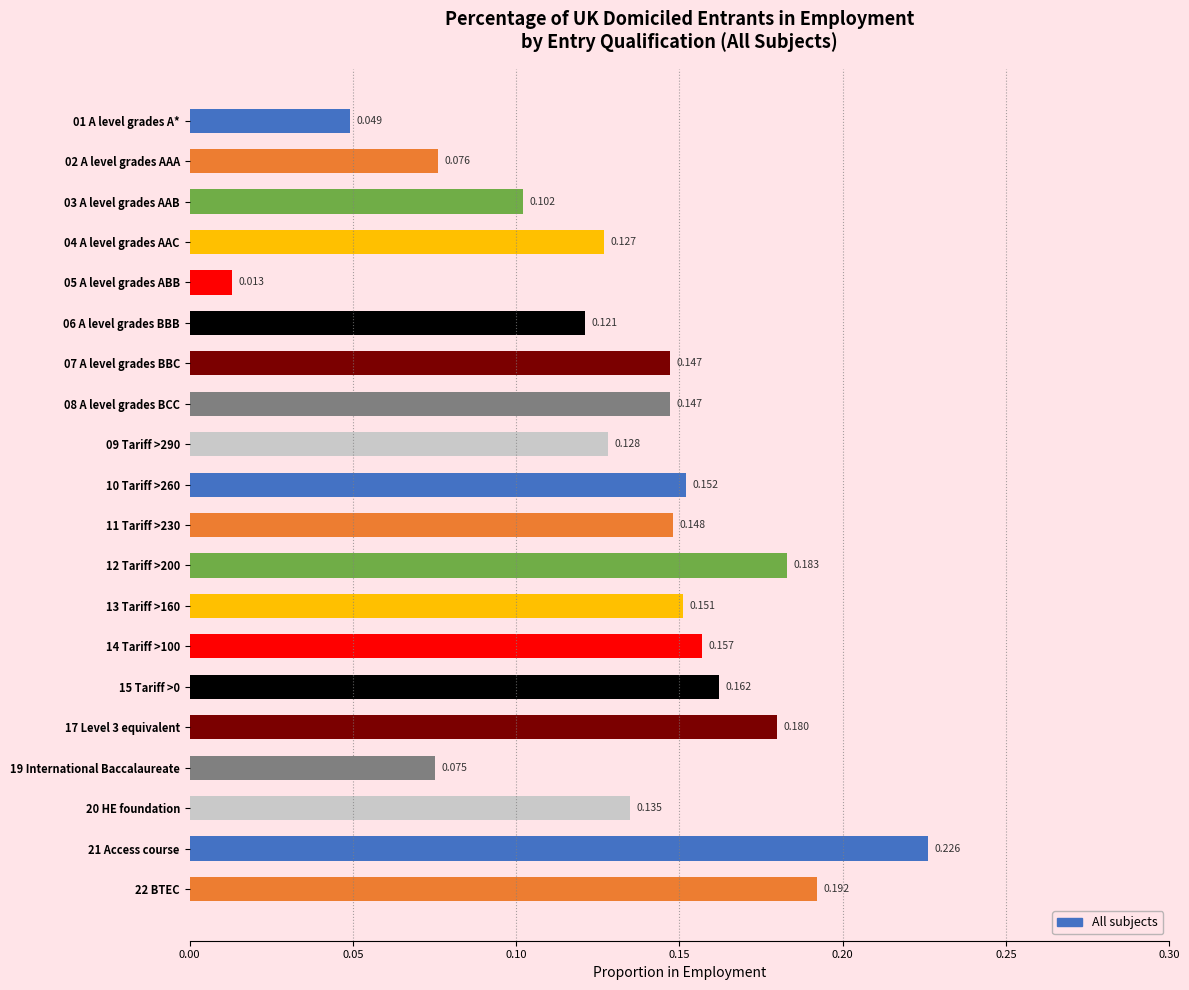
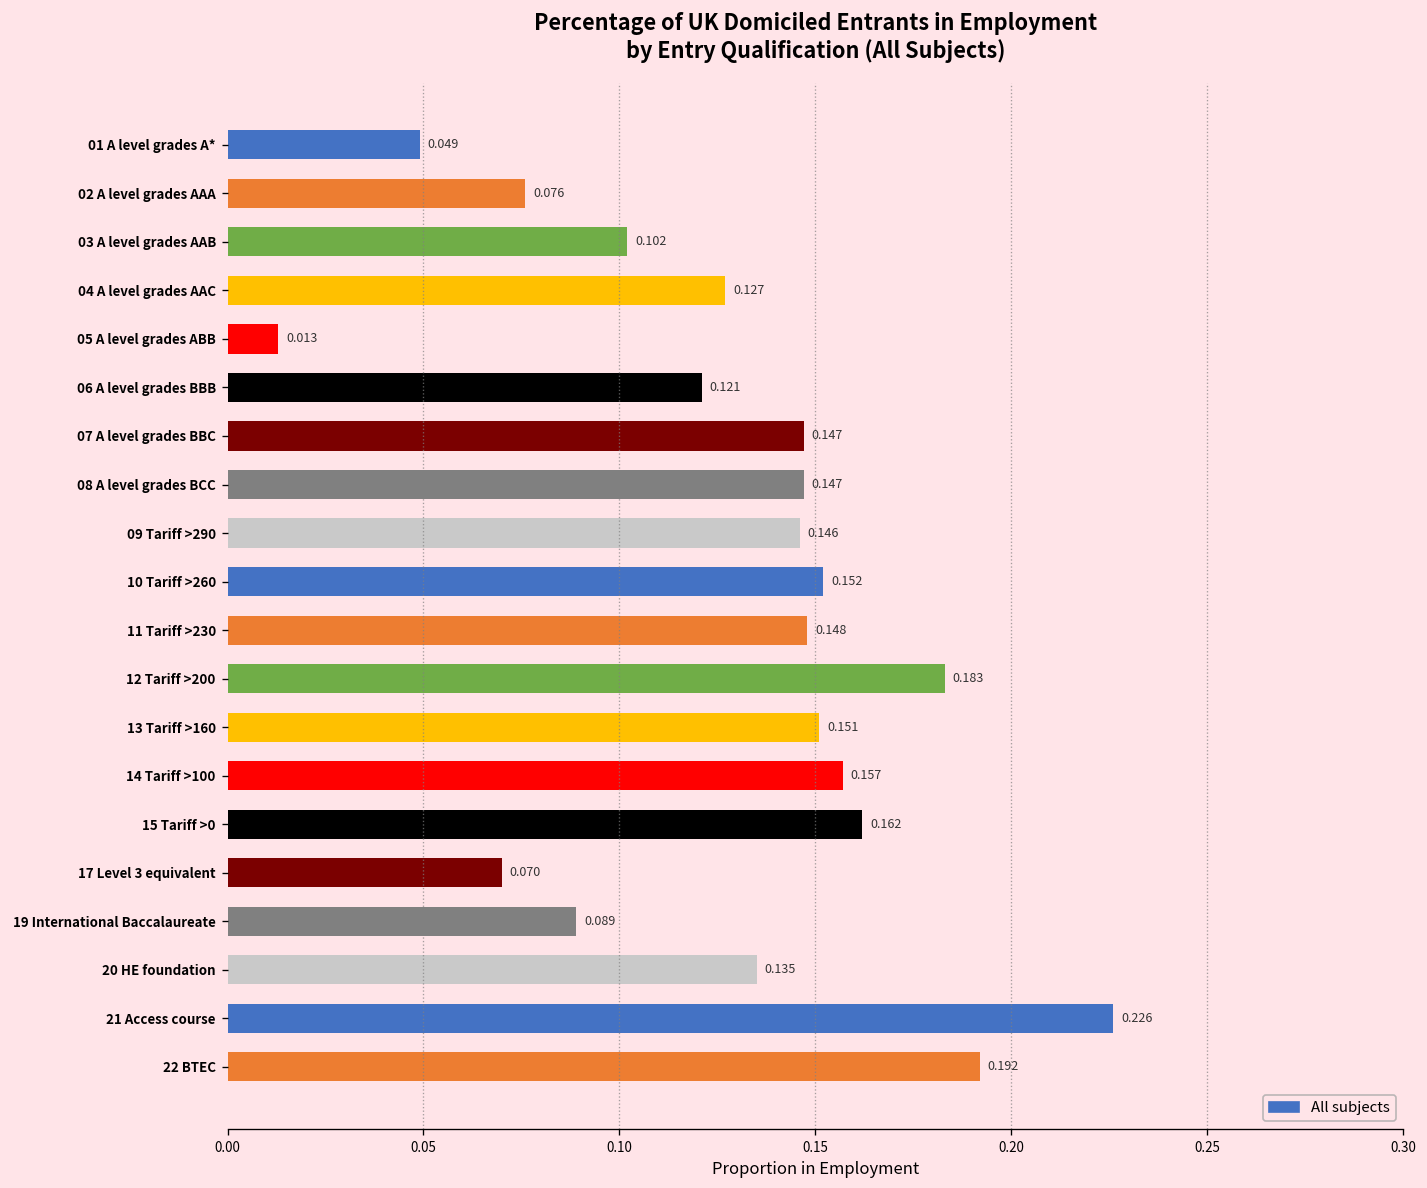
  {
    "01 A level grades A*": 0.049,
    "02 A level grades AAA": 0.076,
    "03 A level grades AAB": 0.102,
    "04 A level grades AAC": 0.127,
    "05 A level grades ABB": 0.013,
    "06 A level grades BBB": 0.121,
    "07 A level grades BBC": 0.147,
    "08 A level grades BCC": 0.147,
-   "09 Tariff >290": 0.128,
+   "09 Tariff >290": 0.146,
    "10 Tariff >260": 0.152,
    "11 Tariff >230": 0.148,
    "12 Tariff >200": 0.183,
    "13 Tariff >160": 0.151,
    "14 Tariff >100": 0.157,
    "15 Tariff >0": 0.162,
-   "17 Level 3 equivalent": 0.180,
-   "19 International Baccalaureate": 0.075,
+   "17 Level 3 equivalent": 0.070,
+   "19 International Baccalaureate": 0.089,
    "20 HE foundation": 0.135,
    "21 Access course": 0.226,
    "22 BTEC": 0.192
  }
